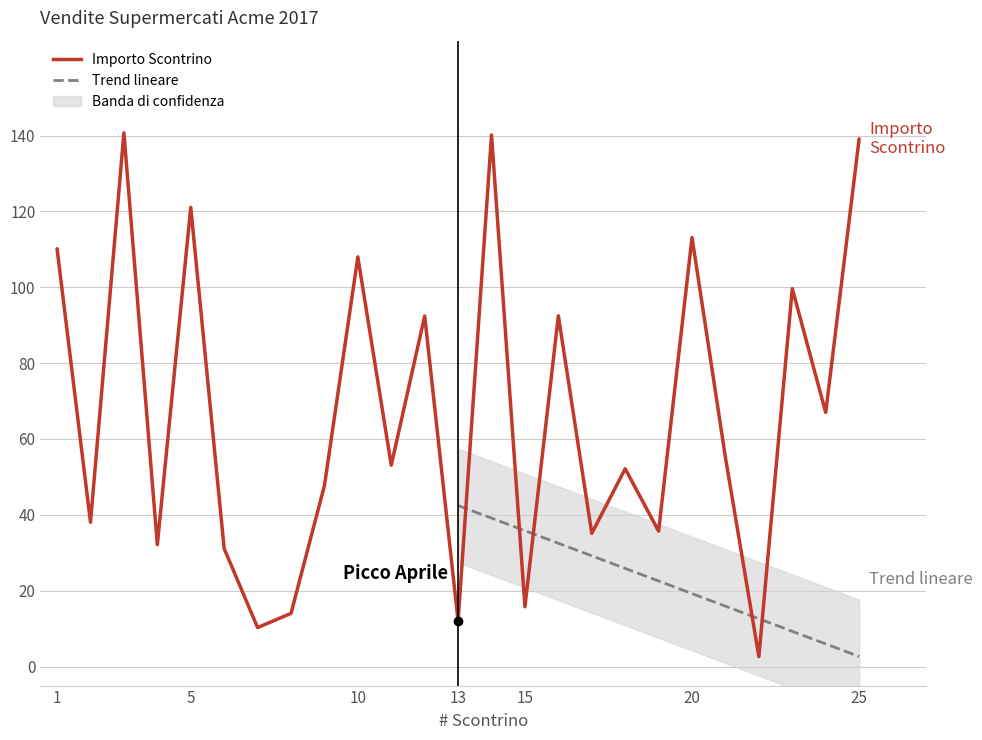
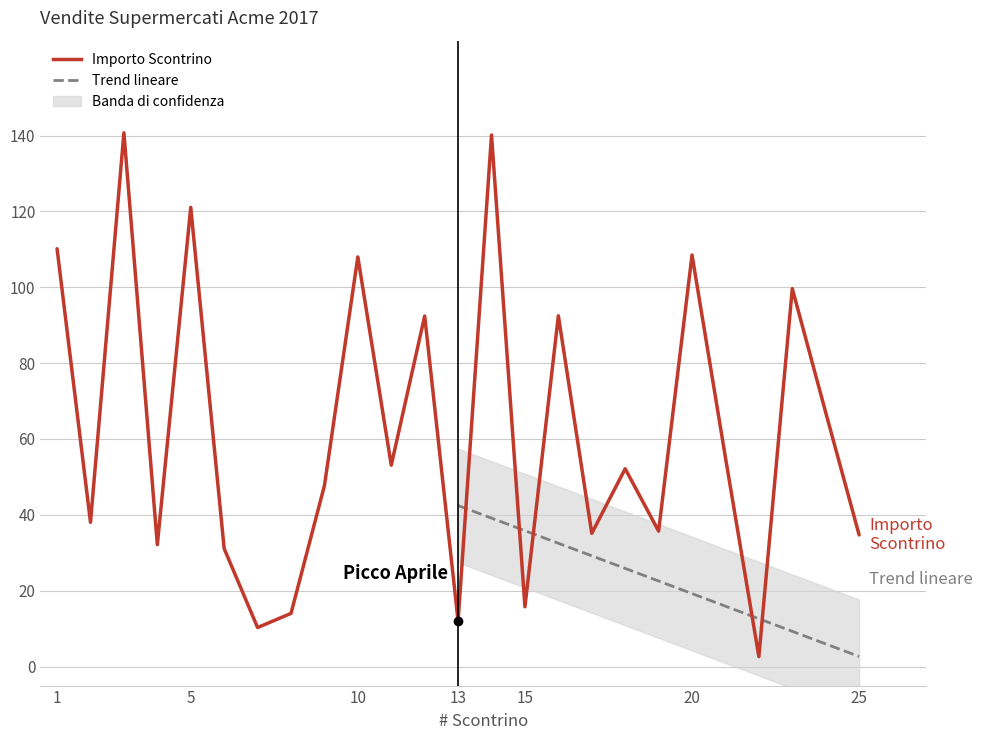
  {
    "Trend lineare": {
      "13": 42,
      "15": 36,
      "20": 19,
      "25": 3
    },
    "Importo Scontrino": {
      "1": 110,
      "5": 121,
      "10": 108,
      "15": 16,
-     "20": 113,
-     "25": 139
+     "20": 109,
+     "25": 35
    }
  }
